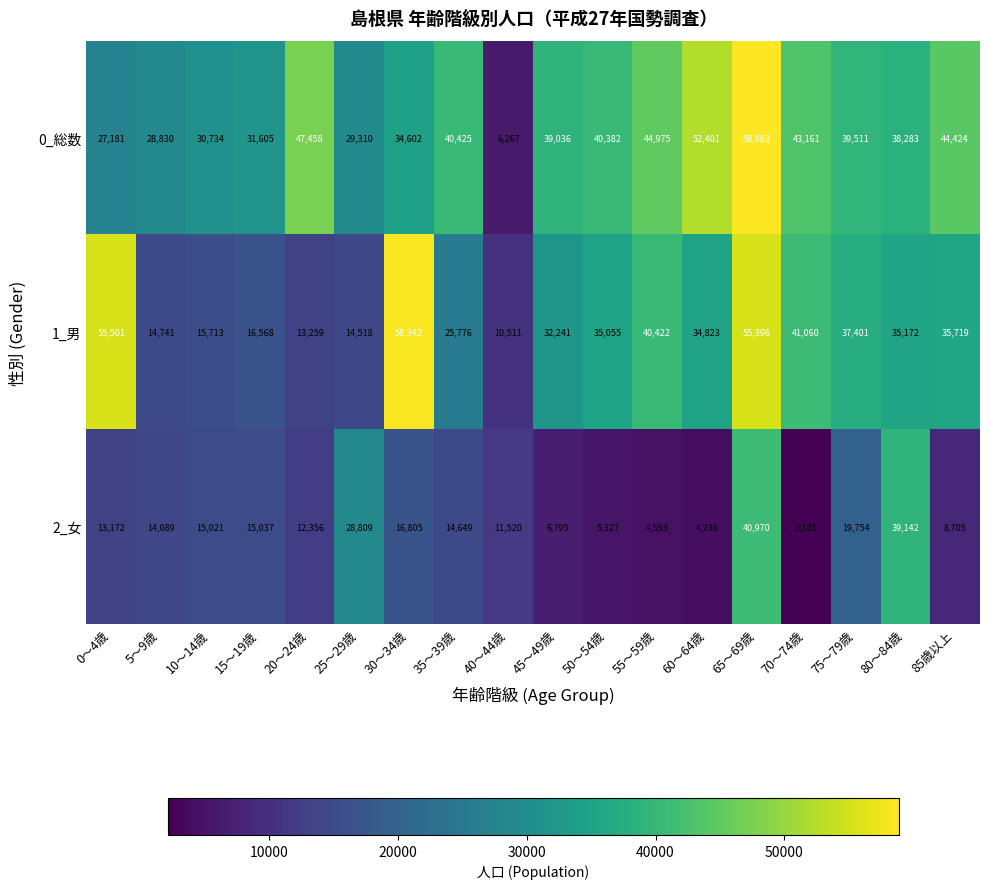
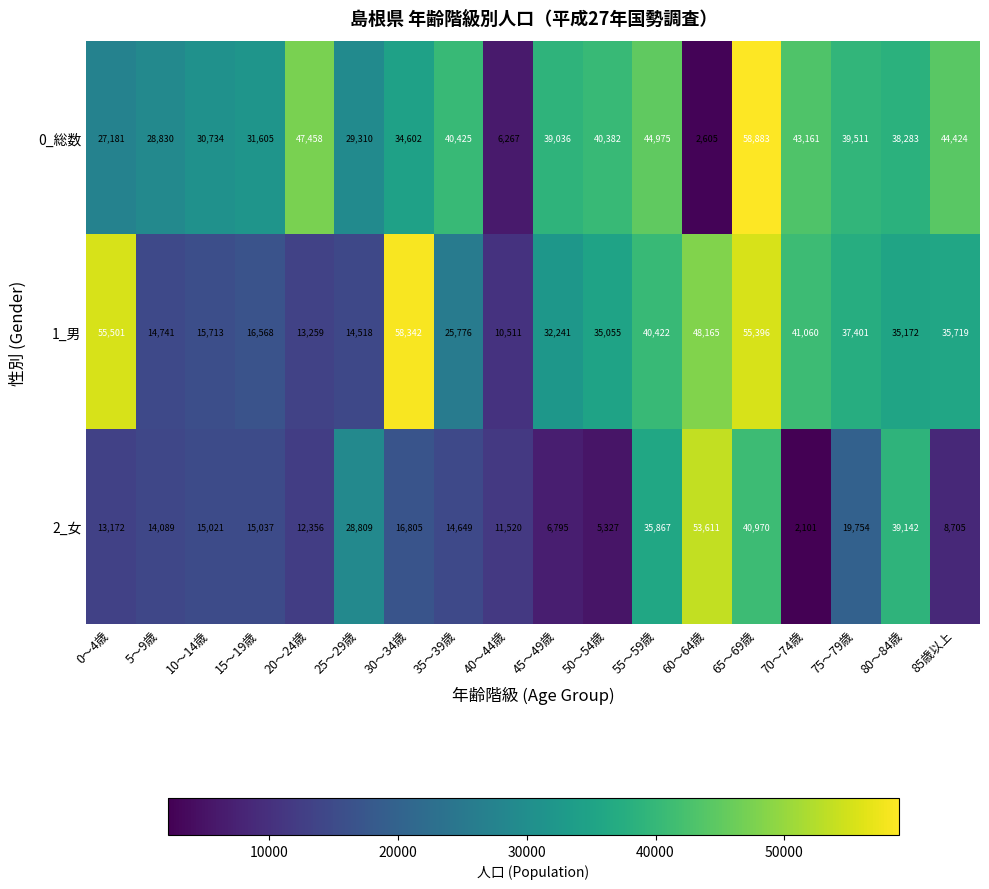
  {
    "0_総数": {
      "0～4歳": "27,181",
      "5～9歳": "28,830",
      "10～14歳": "30,734",
      "15～19歳": "31,605",
      "20～24歳": "47,458",
      "25～29歳": "29,310",
      "30～34歳": "34,602",
      "35～39歳": "40,425",
      "40～44歳": "6,267",
      "45～49歳": "39,036",
      "50～54歳": "40,382",
      "55～59歳": "44,975",
-     "60～64歳": "52,401",
+     "60～64歳": "2,605",
      "65～69歳": "58,883",
      "70～74歳": "43,161",
      "75～79歳": "39,511",
      "80～84歳": "38,283",
      "85歳以上": "44,424"
    },
    "1_男": {
      "0～4歳": "55,501",
      "5～9歳": "14,741",
      "10～14歳": "15,713",
      "15～19歳": "16,568",
      "20～24歳": "13,259",
      "25～29歳": "14,518",
      "30～34歳": "58,342",
      "35～39歳": "25,776",
      "40～44歳": "10,511",
      "45～49歳": "32,241",
      "50～54歳": "35,055",
      "55～59歳": "40,422",
-     "60～64歳": "34,823",
+     "60～64歳": "48,165",
      "65～69歳": "55,396",
      "70～74歳": "41,060",
      "75～79歳": "37,401",
      "80～84歳": "35,172",
      "85歳以上": "35,719"
    },
    "2_女": {
      "0～4歳": "13,172",
      "5～9歳": "14,089",
      "10～14歳": "15,021",
      "15～19歳": "15,037",
      "20～24歳": "12,356",
      "25～29歳": "28,809",
      "30～34歳": "16,805",
      "35～39歳": "14,649",
      "40～44歳": "11,520",
      "45～49歳": "6,795",
      "50～54歳": "5,327",
-     "55～59歳": "4,553",
-     "60～64歳": "4,236",
+     "55～59歳": "35,867",
+     "60～64歳": "53,611",
      "65～69歳": "40,970",
      "70～74歳": "2,101",
      "75～79歳": "19,754",
      "80～84歳": "39,142",
      "85歳以上": "8,705"
    }
  }
